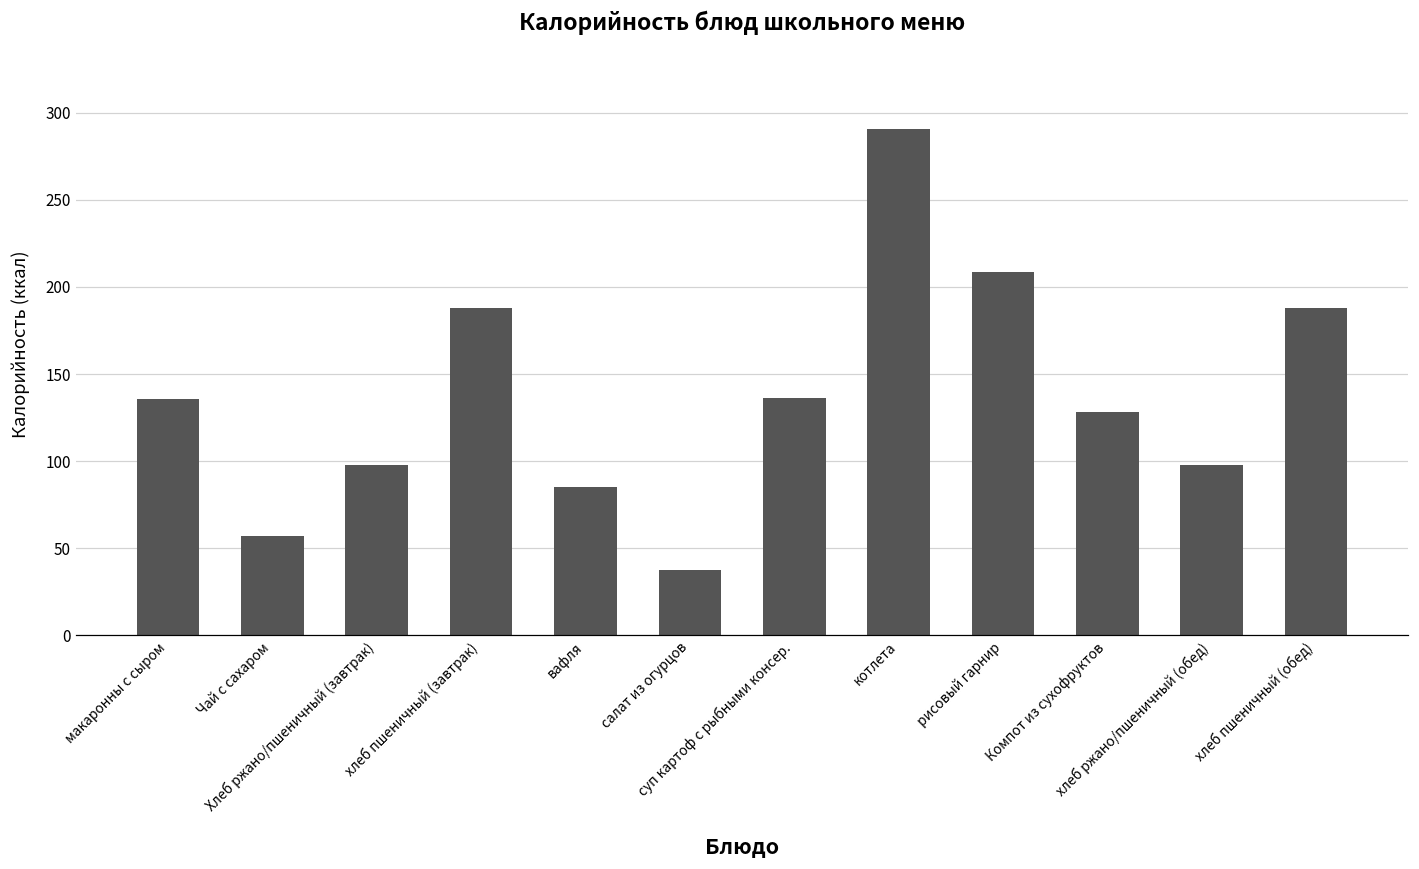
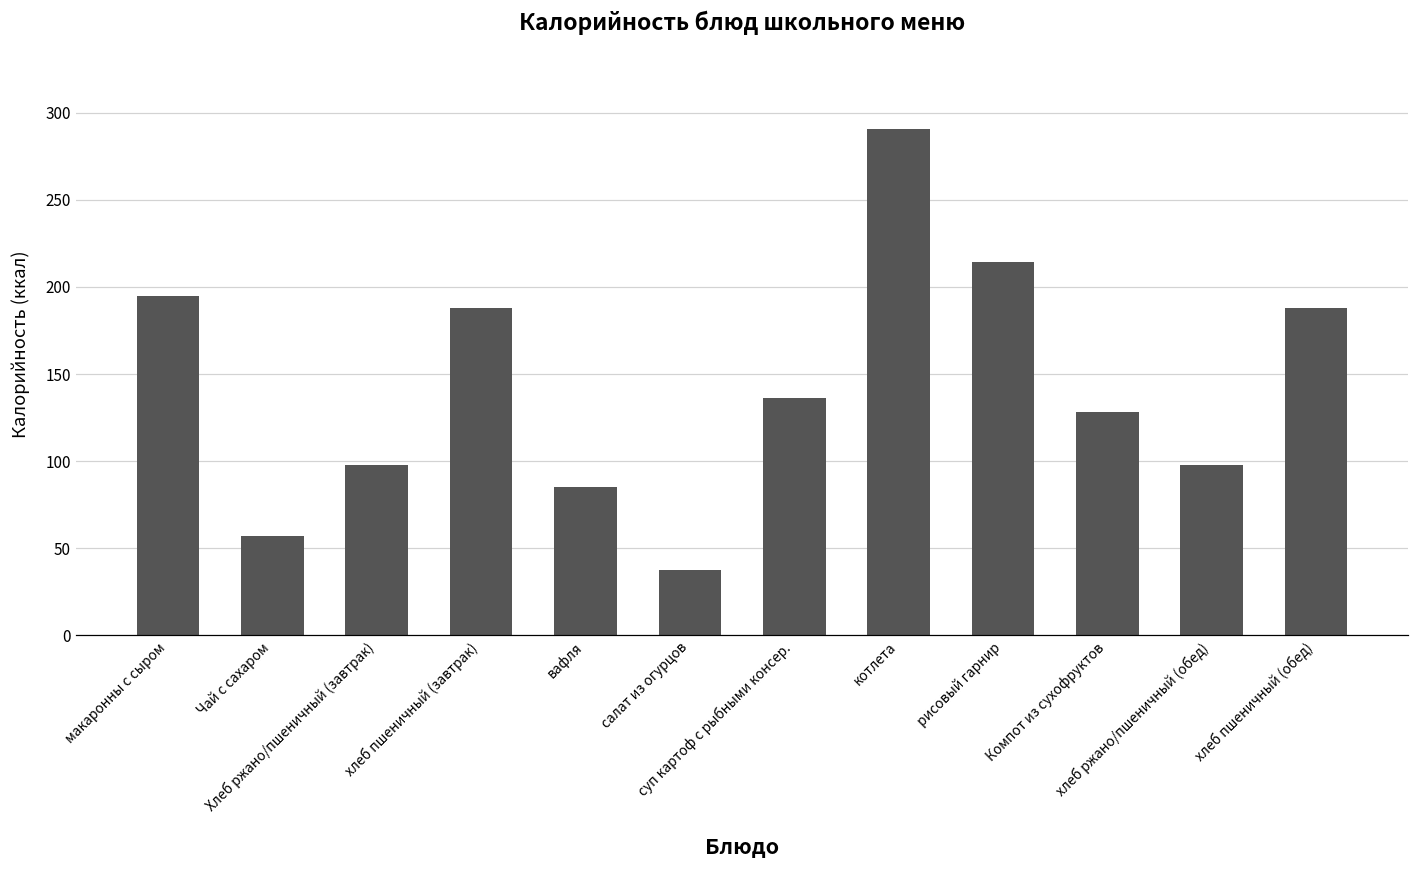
  {
-   "макаронны с сыром": 136,
+   "макаронны с сыром": 195,
    "Чай с сахаром": 57,
    "Хлеб ржано/пшеничный (завтрак)": 98,
    "хлеб пшеничный (завтрак)": 188,
    "вафля": 85,
    "салат из огурцов": 37,
    "суп картоф с рыбными консер.": 136,
    "котлета": 291,
-   "рисовый гарнир": 209,
+   "рисовый гарнир": 214,
    "Компот из сухофруктов": 128,
    "хлеб ржано/пшеничный (обед)": 98,
    "хлеб пшеничный (обед)": 188
  }
